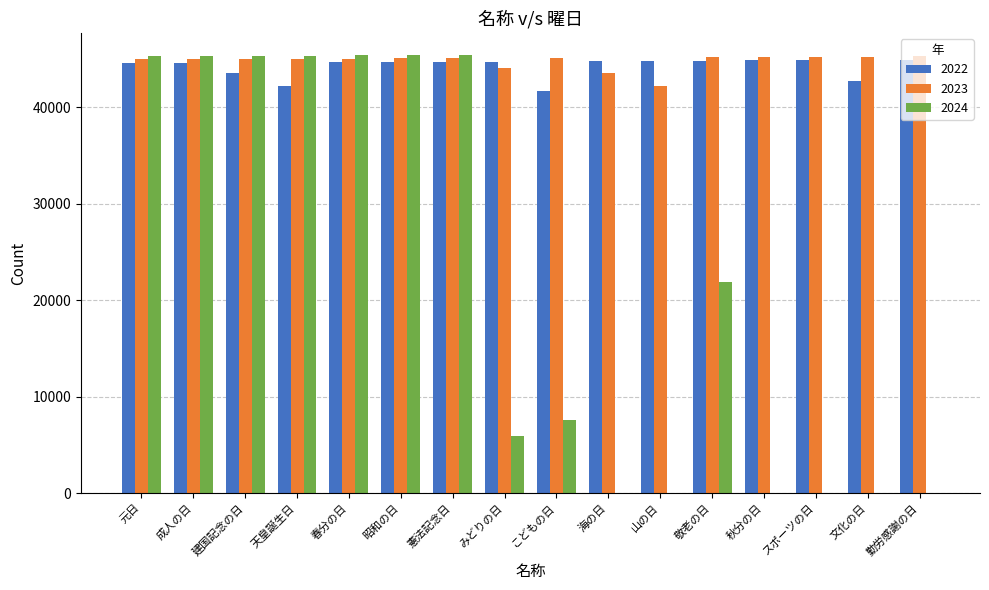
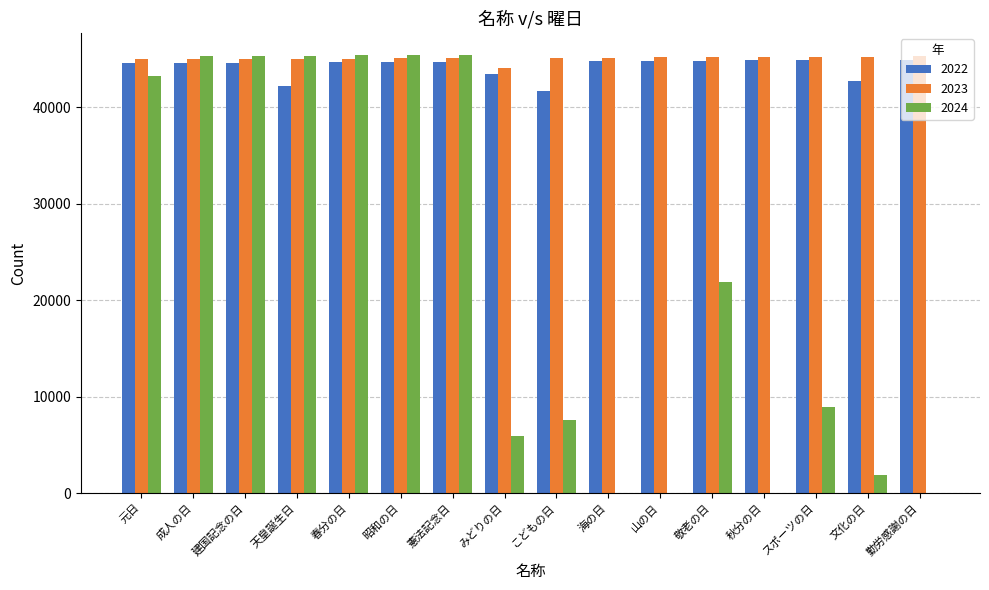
  {
    "2022": {
      "元日": 45000,
      "成人の日": 45000,
-     "建国記念の日": 43000,
+     "建国記念の日": 45000,
      "天皇誕生日": 42000,
      "春分の日": 45000,
      "昭和の日": 45000,
      "憲法記念日": 45000,
-     "みどりの日": 45000,
+     "みどりの日": 43000,
      "こどもの日": 42000,
      "海の日": 45000,
      "山の日": 45000,
      "敬老の日": 45000,
      "秋分の日": 45000,
      "スポーツの日": 45000,
      "文化の日": 43000
    },
    "2023": {
      "元日": 45000,
      "成人の日": 45000,
      "建国記念の日": 45000,
      "天皇誕生日": 45000,
      "春分の日": 45000,
      "昭和の日": 45000,
      "憲法記念日": 45000,
      "みどりの日": 44000,
      "こどもの日": 45000,
-     "海の日": 44000,
-     "山の日": 42000,
+     "海の日": 45000,
+     "山の日": 45000,
      "敬老の日": 45000,
      "秋分の日": 45000,
      "スポーツの日": 45000,
      "文化の日": 45000
    },
    "2024": {
-     "元日": 45000,
+     "元日": 43000,
      "成人の日": 45000,
      "建国記念の日": 45000,
      "天皇誕生日": 45000,
      "春分の日": 45000,
      "昭和の日": 45000,
      "憲法記念日": 45000,
      "みどりの日": 6000,
      "こどもの日": 8000,
      "海の日": 0,
      "山の日": 0,
      "敬老の日": 22000,
      "秋分の日": 0,
-     "スポーツの日": 0,
-     "文化の日": 0,
+     "スポーツの日": 9000,
+     "文化の日": 2000,
      "勤労感謝の日": 0
    }
  }
